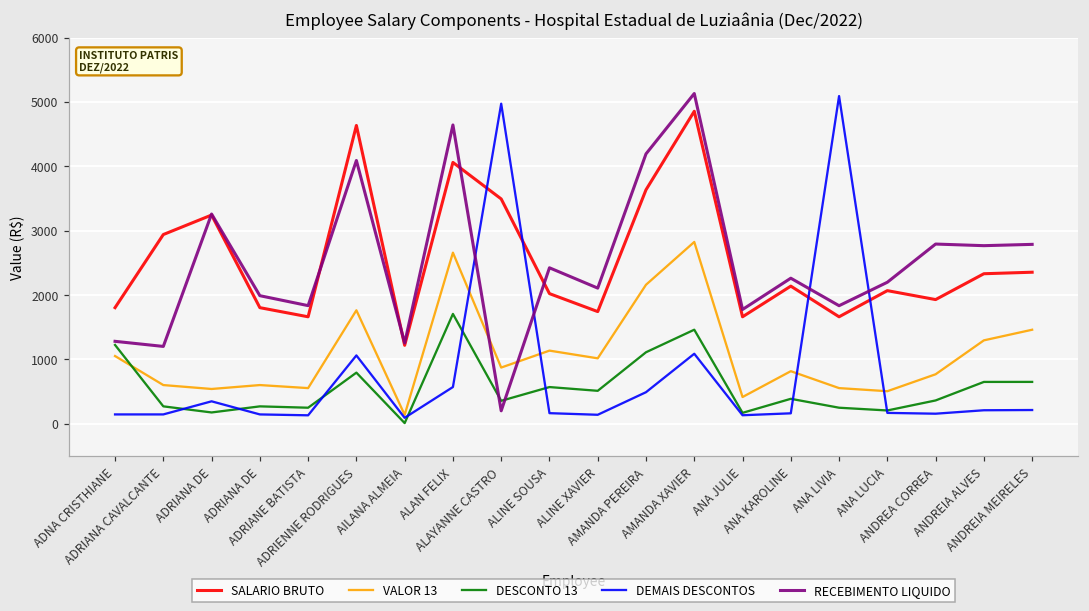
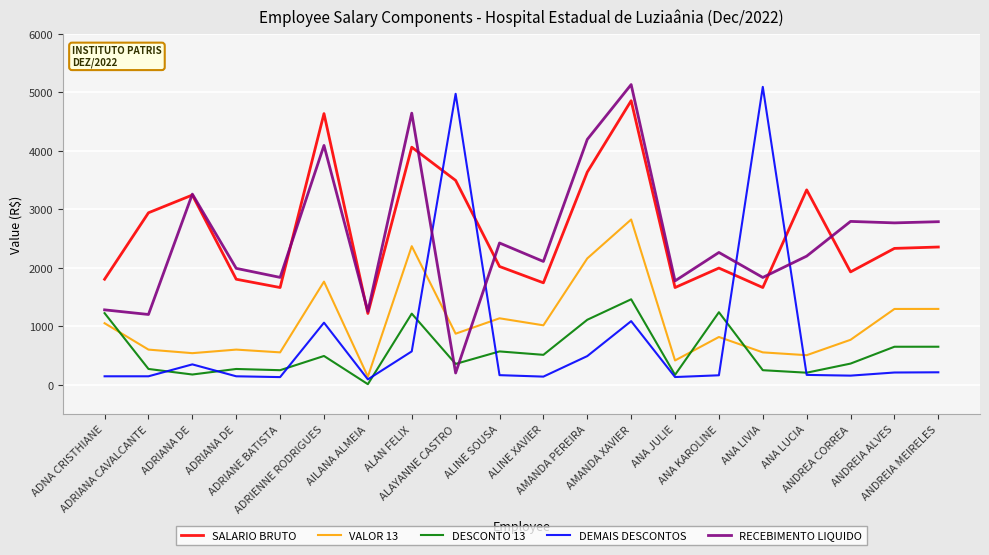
  {
    "SALARIO BRUTO": {
      "ADNA CRISTHIANE": 1800,
      "ADRIANA CAVALCANTE": 2900,
      "ADRIANE BATISTA": 1700,
      "ADRIENNE RODRIGUES": 4600,
      "ALAN FELIX": 4100,
      "ALAYANNE CASTRO": 3500,
      "ALINE SOUSA": 2000,
      "ALINE XAVIER": 1700,
      "AMANDA PEREIRA": 3600,
      "AMANDA XAVIER": 4900,
      "ANA JULIE": 1700,
-     "ANA KAROLINE": 2100,
+     "ANA KAROLINE": 2000,
      "ANA LIVIA": 1700,
-     "ANA LUCIA": 2100,
+     "ANA LUCIA": 3300,
      "ANDREA CORREA": 1900,
      "ANDREIA ALVES": 2300,
      "ANDREIA MEIRELES": 2400
    },
    "VALOR 13": {
      "ADNA CRISTHIANE": 1100,
      "ADRIANA CAVALCANTE": 600,
      "ADRIANE BATISTA": 600,
      "ADRIENNE RODRIGUES": 1800,
      "AILANA ALMEIA": 100,
-     "ALAN FELIX": 2700,
+     "ALAN FELIX": 2400,
      "ALAYANNE CASTRO": 900,
      "ALINE SOUSA": 1100,
      "ALINE XAVIER": 1000,
      "AMANDA PEREIRA": 2200,
      "AMANDA XAVIER": 2800,
      "ANA JULIE": 400,
      "ANA KAROLINE": 800,
      "ANA LIVIA": 600,
      "ANA LUCIA": 500,
      "ANDREA CORREA": 800,
      "ANDREIA ALVES": 1300,
-     "ANDREIA MEIRELES": 1500
+     "ANDREIA MEIRELES": 1300
    },
    "DESCONTO 13": {
      "ADNA CRISTHIANE": 1200,
      "ADRIANA CAVALCANTE": 300,
      "ADRIANE BATISTA": 200,
-     "ADRIENNE RODRIGUES": 800,
+     "ADRIENNE RODRIGUES": 500,
      "AILANA ALMEIA": 0,
-     "ALAN FELIX": 1700,
+     "ALAN FELIX": 1200,
      "ALAYANNE CASTRO": 400,
      "ALINE SOUSA": 600,
      "ALINE XAVIER": 500,
      "AMANDA PEREIRA": 1100,
      "AMANDA XAVIER": 1500,
-     "ANA KAROLINE": 400,
+     "ANA KAROLINE": 1200,
      "ANA LIVIA": 200,
      "ANDREA CORREA": 400,
      "ANDREIA ALVES": 600,
      "ANDREIA MEIRELES": 700
    },
    "DEMAIS DESCONTOS": {
      "ADNA CRISTHIANE": 100,
      "ADRIANA CAVALCANTE": 100,
      "ADRIANE BATISTA": 100,
      "ADRIENNE RODRIGUES": 1100,
      "AILANA ALMEIA": 100,
      "ALAN FELIX": 600,
      "ALAYANNE CASTRO": 5000,
      "ALINE SOUSA": 200,
      "ALINE XAVIER": 100,
      "AMANDA PEREIRA": 500,
      "AMANDA XAVIER": 1100,
      "ANA KAROLINE": 200,
      "ANA LIVIA": 5100,
      "ANDREA CORREA": 200,
      "ANDREIA ALVES": 200,
      "ANDREIA MEIRELES": 200
    },
    "RECEBIMENTO LIQUIDO": {
      "ADNA CRISTHIANE": 1300,
      "ADRIANA CAVALCANTE": 1200,
      "ADRIANE BATISTA": 1800,
      "ADRIENNE RODRIGUES": 4100,
      "ALAN FELIX": 4600,
      "ALAYANNE CASTRO": 200,
      "ALINE SOUSA": 2400,
      "ALINE XAVIER": 2100,
      "AMANDA PEREIRA": 4200,
      "AMANDA XAVIER": 5100,
      "ANA JULIE": 1800,
      "ANA KAROLINE": 2300,
      "ANA LIVIA": 1800,
      "ANA LUCIA": 2200,
      "ANDREA CORREA": 2800,
      "ANDREIA ALVES": 2800,
      "ANDREIA MEIRELES": 2800
    }
  }
